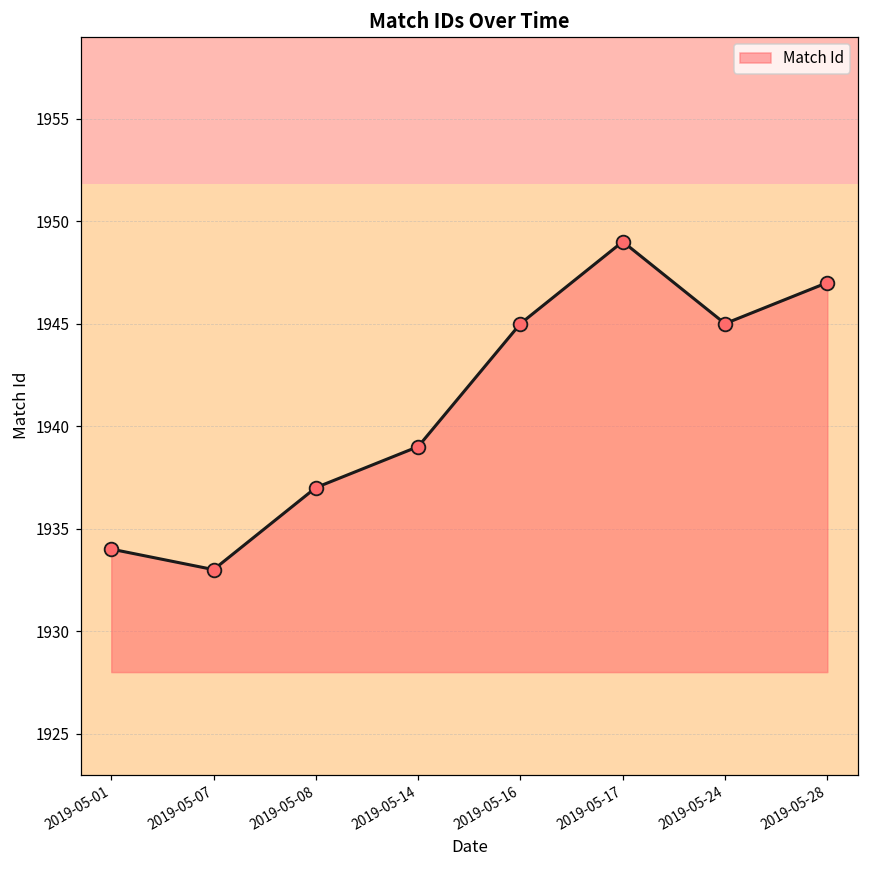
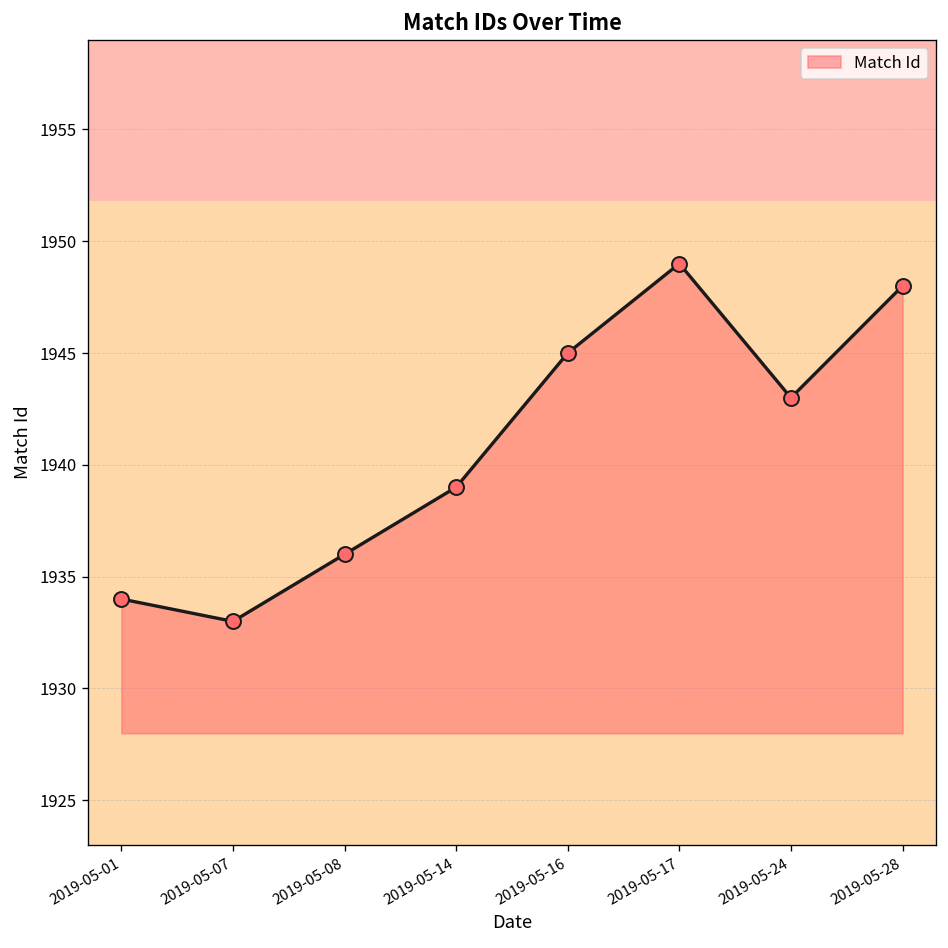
  {
    "2019-05-01": 1934,
    "2019-05-07": 1933,
-   "2019-05-08": 1937,
+   "2019-05-08": 1936,
    "2019-05-14": 1939,
    "2019-05-16": 1945,
    "2019-05-17": 1949,
-   "2019-05-24": 1945,
-   "2019-05-28": 1947
+   "2019-05-24": 1943,
+   "2019-05-28": 1948
  }
